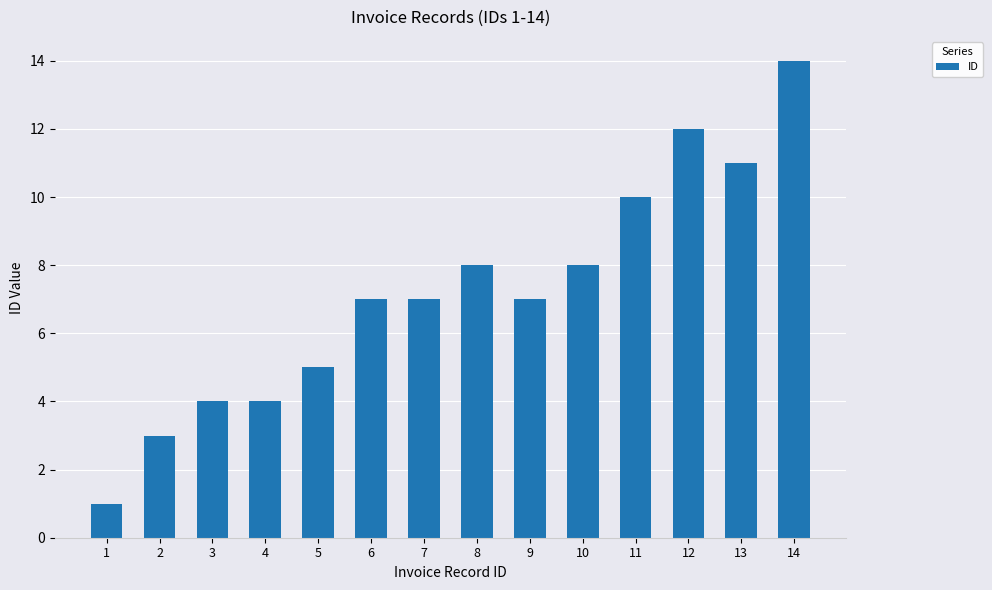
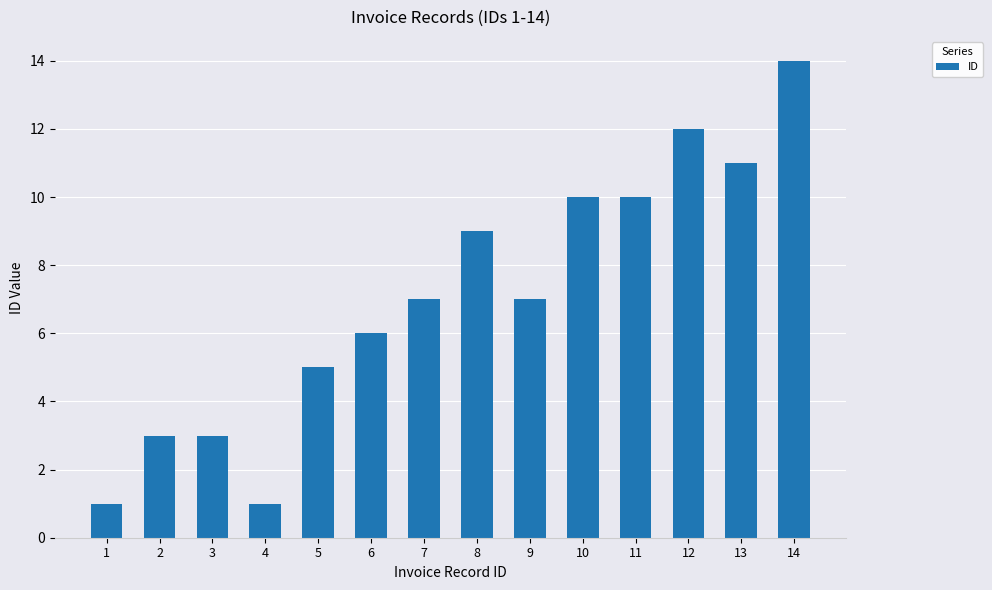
  {
    "1": 1,
    "2": 3,
-   "3": 4,
-   "4": 4,
+   "3": 3,
+   "4": 1,
    "5": 5,
-   "6": 7,
+   "6": 6,
    "7": 7,
-   "8": 8,
+   "8": 9,
    "9": 7,
-   "10": 8,
+   "10": 10,
    "11": 10,
    "12": 12,
    "13": 11,
    "14": 14
  }
